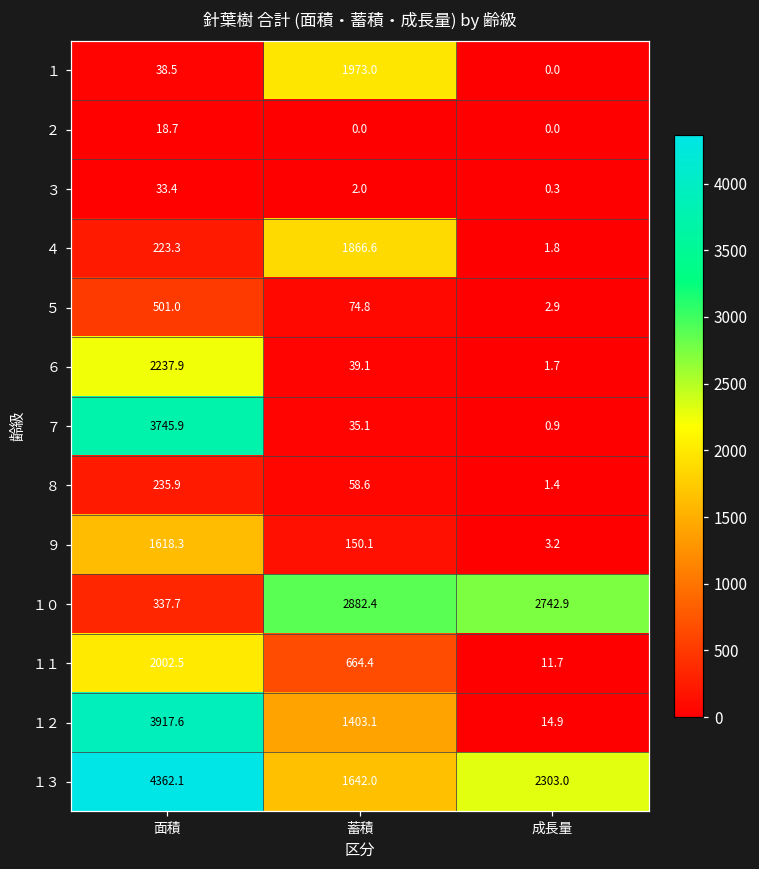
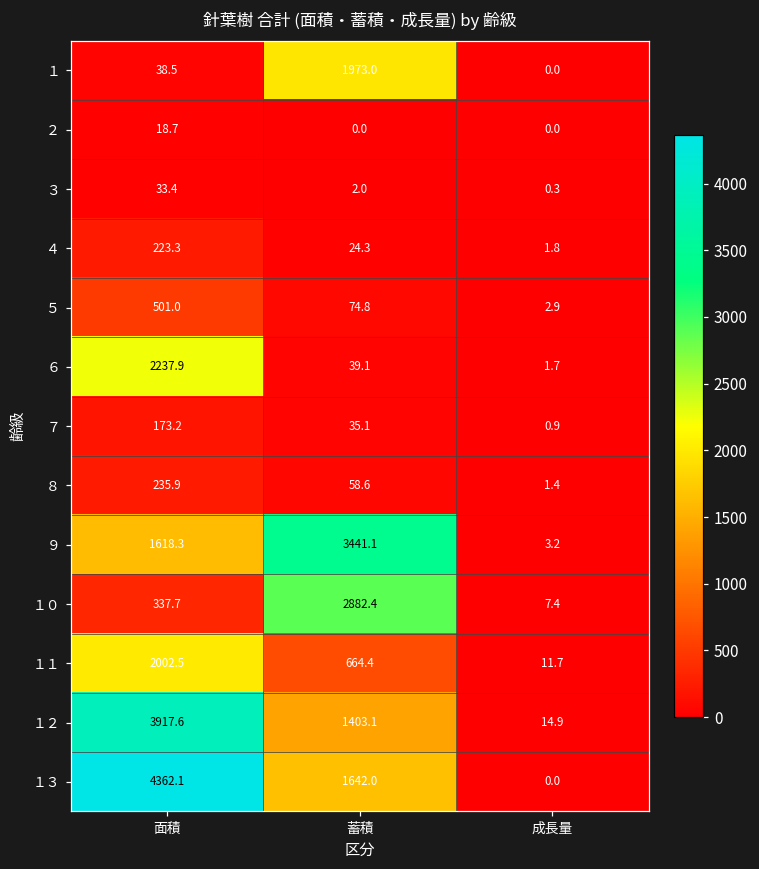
  {
    "１": {
      "面積": 38.5,
      "蓄積": 1973.0,
      "成長量": 0.0
    },
    "２": {
      "面積": 18.7,
      "蓄積": 0.0,
      "成長量": 0.0
    },
    "３": {
      "面積": 33.4,
      "蓄積": 2.0,
      "成長量": 0.3
    },
    "４": {
      "面積": 223.3,
-     "蓄積": 1866.6,
+     "蓄積": 24.3,
      "成長量": 1.8
    },
    "５": {
      "面積": 501.0,
      "蓄積": 74.8,
      "成長量": 2.9
    },
    "６": {
      "面積": 2237.9,
      "蓄積": 39.1,
      "成長量": 1.7
    },
    "７": {
-     "面積": 3745.9,
+     "面積": 173.2,
      "蓄積": 35.1,
      "成長量": 0.9
    },
    "８": {
      "面積": 235.9,
      "蓄積": 58.6,
      "成長量": 1.4
    },
    "９": {
      "面積": 1618.3,
-     "蓄積": 150.1,
+     "蓄積": 3441.1,
      "成長量": 3.2
    },
    "１０": {
      "面積": 337.7,
      "蓄積": 2882.4,
-     "成長量": 2742.9
+     "成長量": 7.4
    },
    "１１": {
      "面積": 2002.5,
      "蓄積": 664.4,
      "成長量": 11.7
    },
    "１２": {
      "面積": 3917.6,
      "蓄積": 1403.1,
      "成長量": 14.9
    },
    "１３": {
      "面積": 4362.1,
      "蓄積": 1642.0,
-     "成長量": 2303.0
+     "成長量": 0.0
    }
  }
